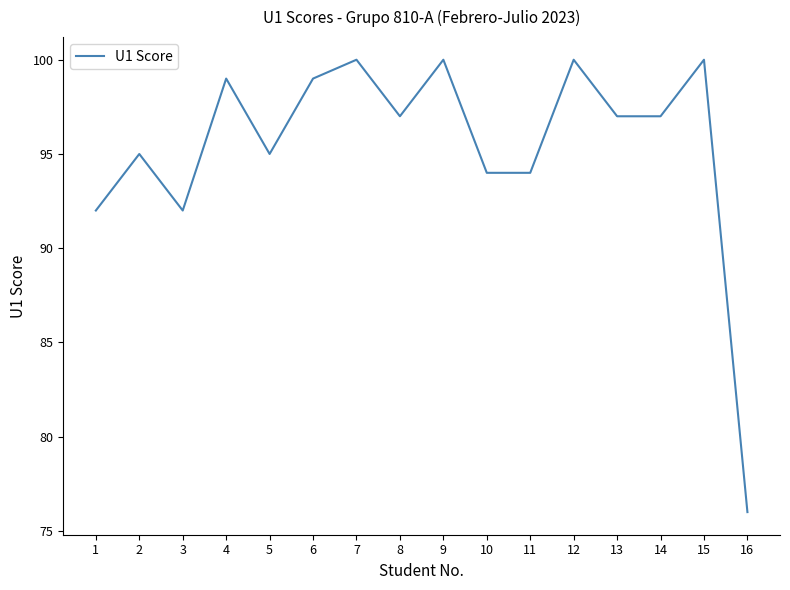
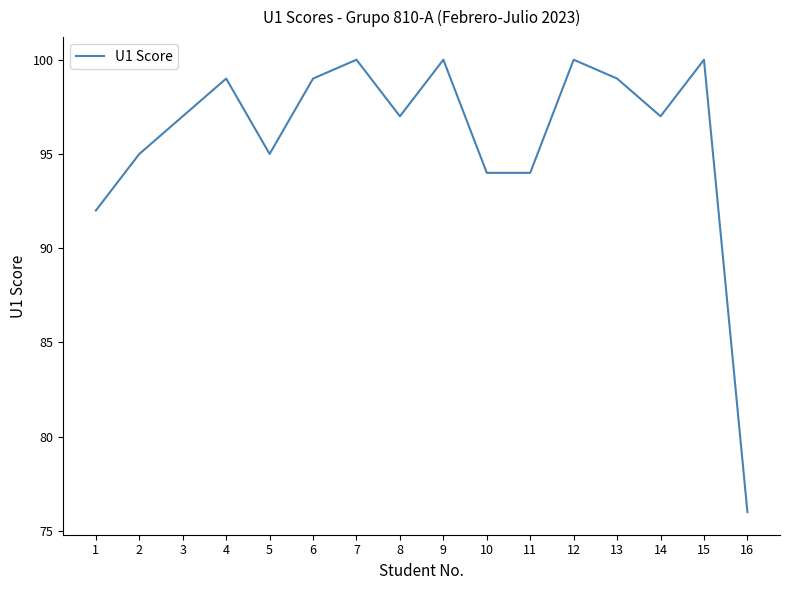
  {
    "1": 92,
    "2": 95,
-   "3": 92,
+   "3": 97,
    "4": 99,
    "5": 95,
    "6": 99,
    "7": 100,
    "8": 97,
    "9": 100,
    "10": 94,
    "11": 94,
    "12": 100,
-   "13": 97,
+   "13": 99,
    "14": 97,
    "15": 100,
    "16": 76
  }
